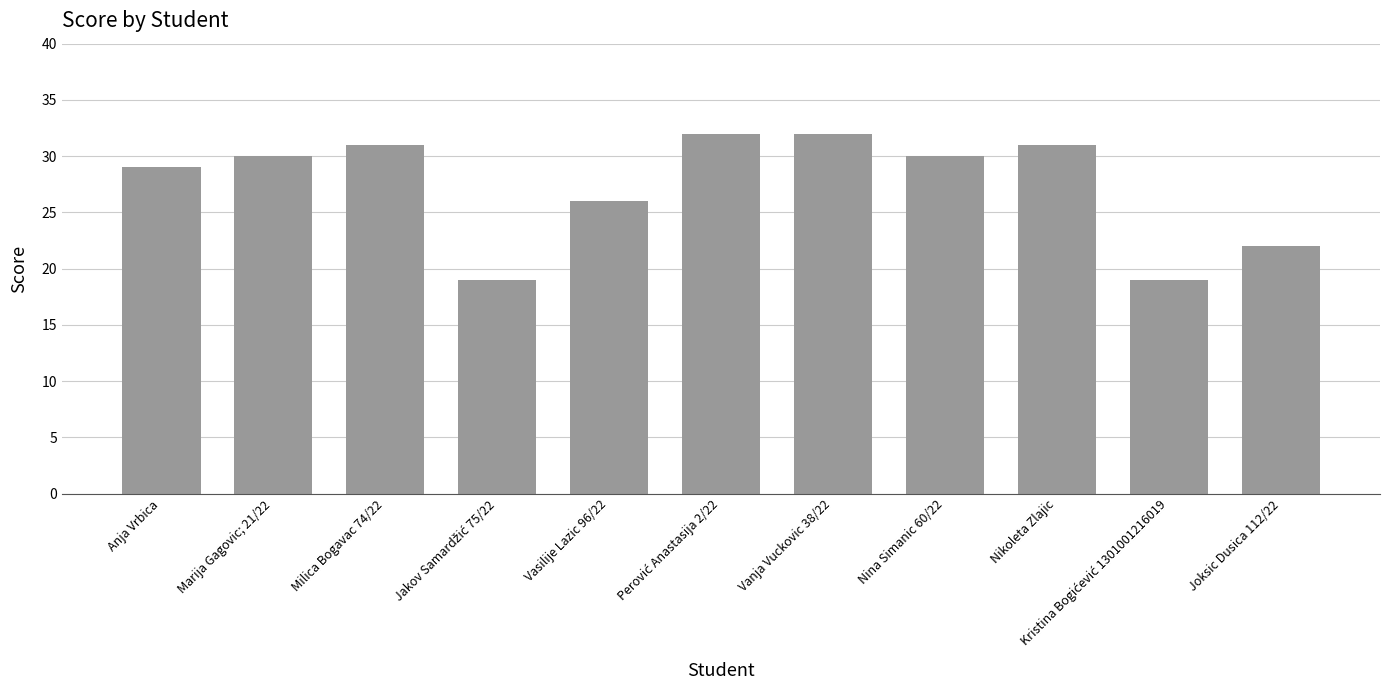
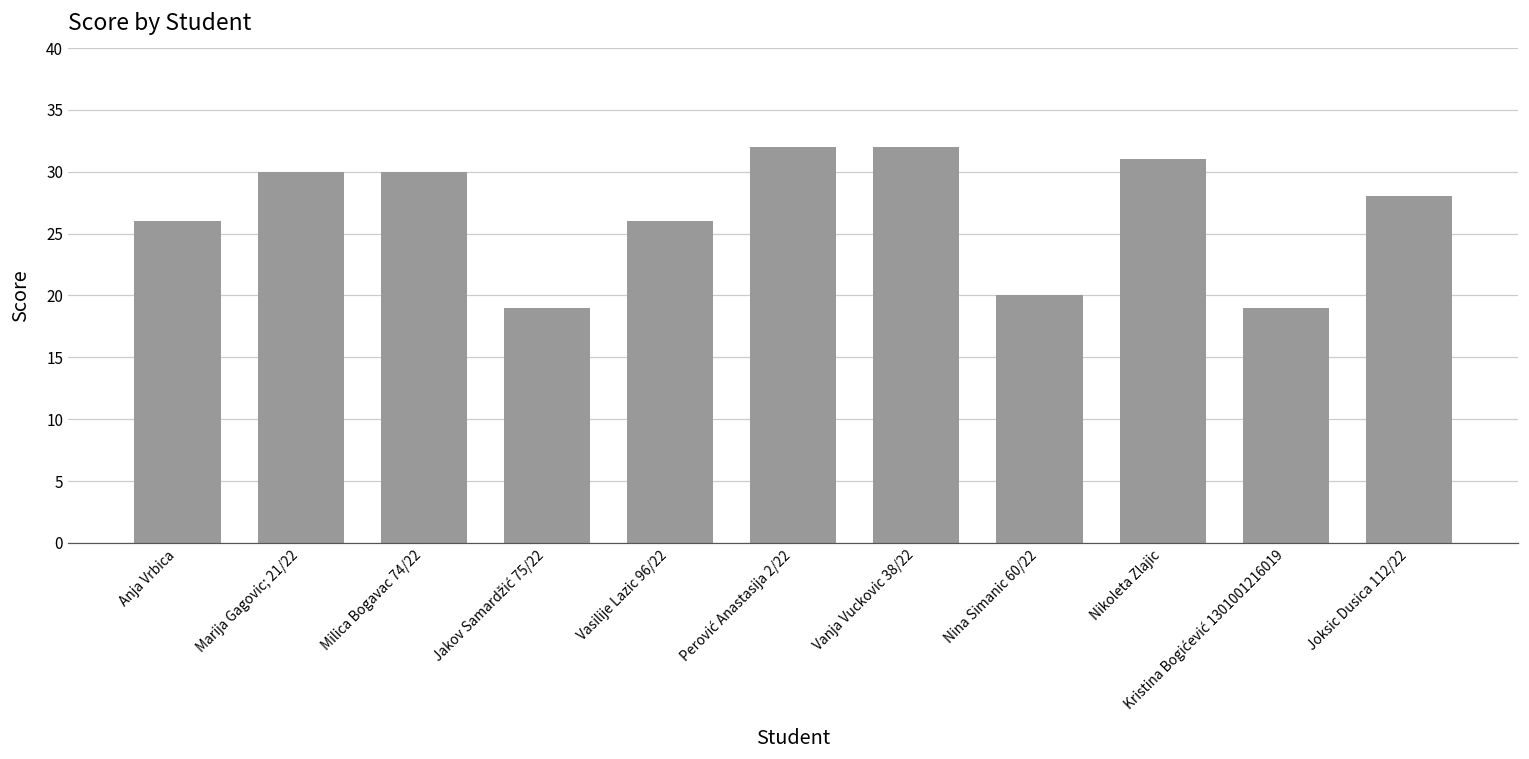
  {
-   "Anja Vrbica": 29,
+   "Anja Vrbica": 26,
    "Marija Gagovic; 21/22": 30,
-   "Milica Bogavac 74/22": 31,
+   "Milica Bogavac 74/22": 30,
    "Jakov Samardžić 75/22": 19,
    "Vasilije Lazic 96/22": 26,
    "Perović Anastasija 2/22": 32,
    "Vanja Vuckovic 38/22": 32,
-   "Nina Simanic 60/22": 30,
+   "Nina Simanic 60/22": 20,
    "Nikoleta Zlajic": 31,
    "Kristina Bogićević 1301001216019": 19,
-   "Joksic Dusica 112/22": 22
+   "Joksic Dusica 112/22": 28
  }
